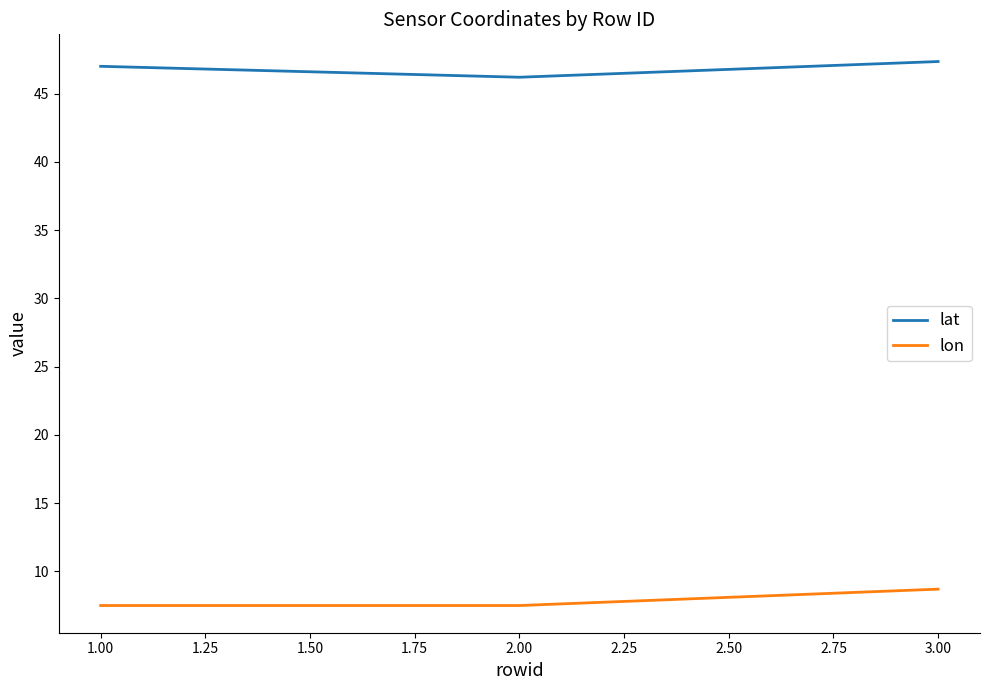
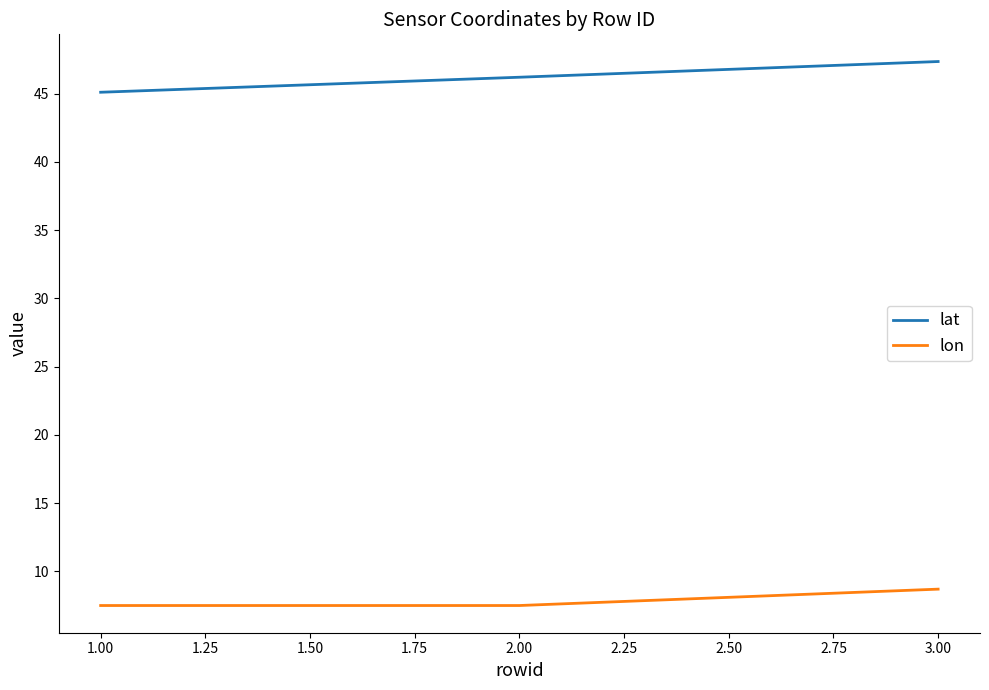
  {
    "lat": {
-     "1.00": 47.0,
+     "1.00": 45.1,
      "2.00": 46.2,
      "3.00": 47.4
    },
    "lon": {
      "1.00": 7.5,
      "2.00": 7.5,
      "3.00": 8.7
    }
  }
